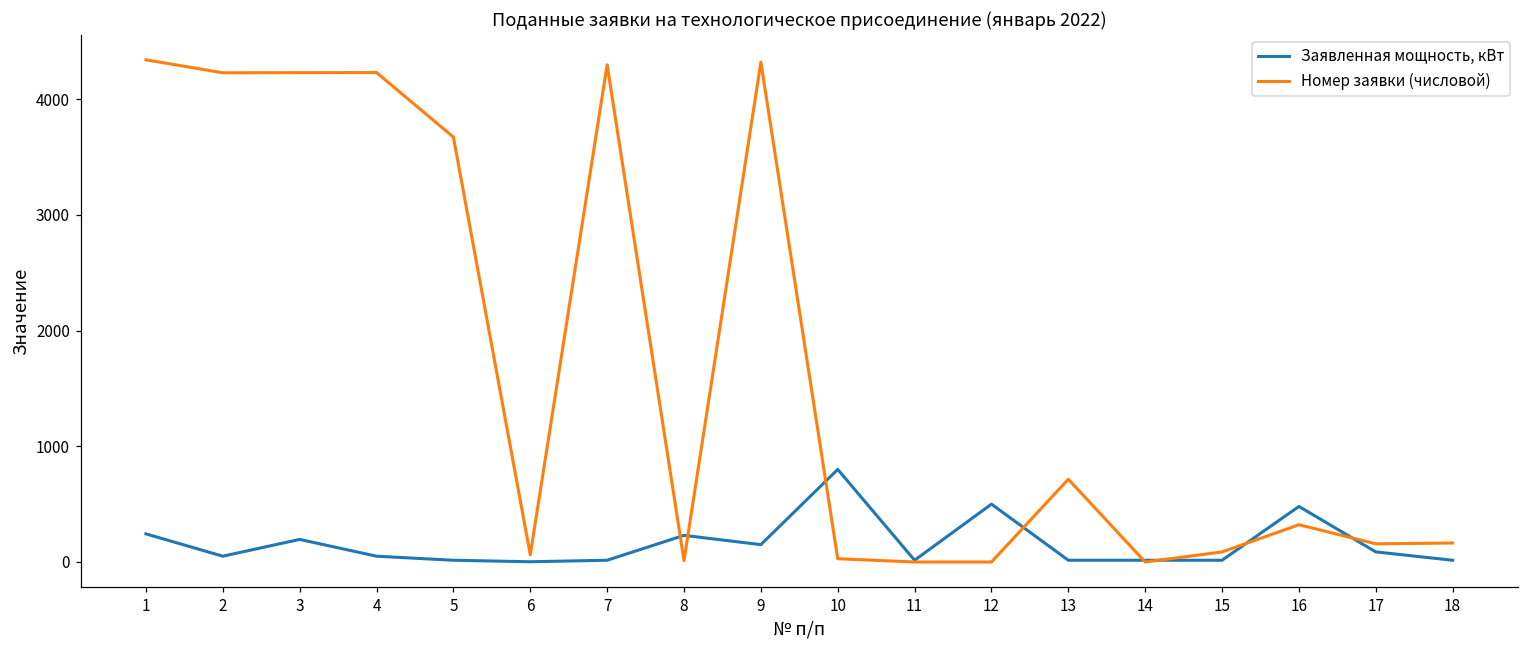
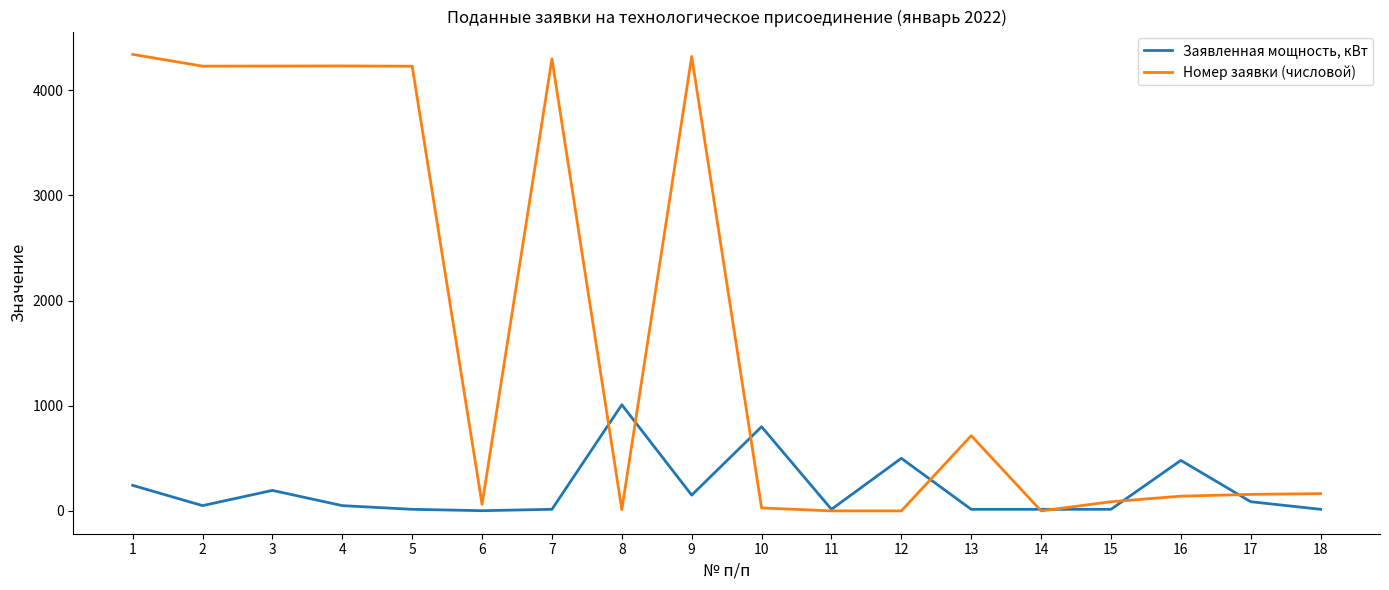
  {
    "Заявленная мощность, кВт": {
      "1": 240,
      "2": 50,
      "3": 200,
      "4": 50,
      "5": 20,
      "6": 0,
      "7": 20,
-     "8": 230,
+     "8": 1010,
      "9": 150,
      "10": 800,
      "12": 500,
      "13": 20,
      "15": 20,
      "16": 480,
      "17": 90,
      "18": 20
    },
    "Номер заявки (числовой)": {
      "1": 4340,
      "2": 4230,
      "3": 4230,
      "4": 4230,
-     "5": 3670,
+     "5": 4230,
      "6": 60,
      "7": 4300,
      "8": 10,
      "9": 4320,
      "10": 30,
      "12": 0,
      "13": 720,
      "15": 90,
-     "16": 320,
+     "16": 140,
      "17": 160,
      "18": 160
    }
  }
